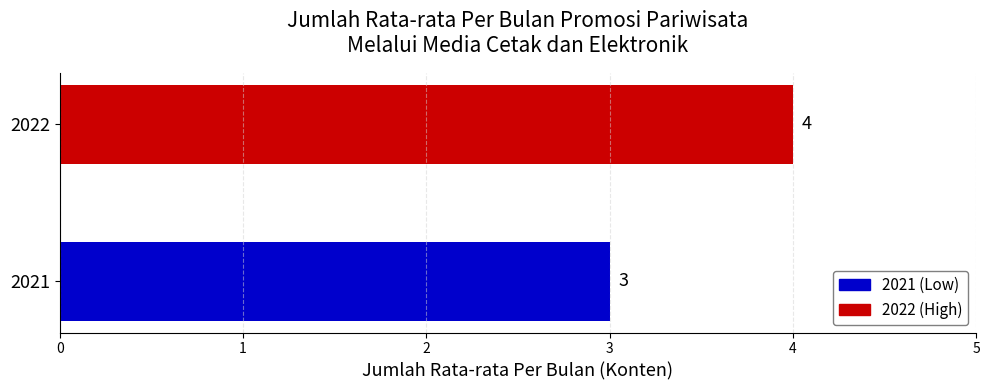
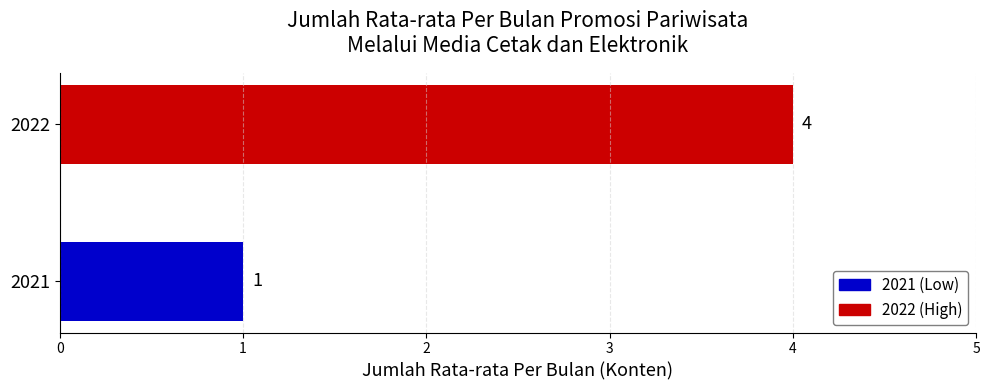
  {
    "2022": 4,
-   "2021": 3
+   "2021": 1
  }
